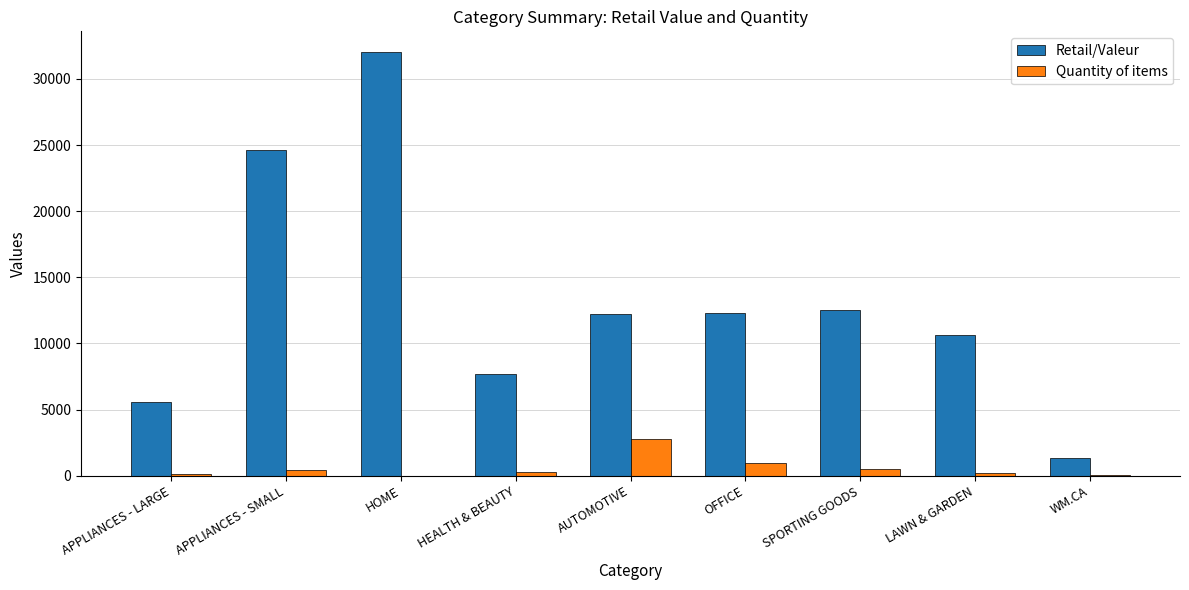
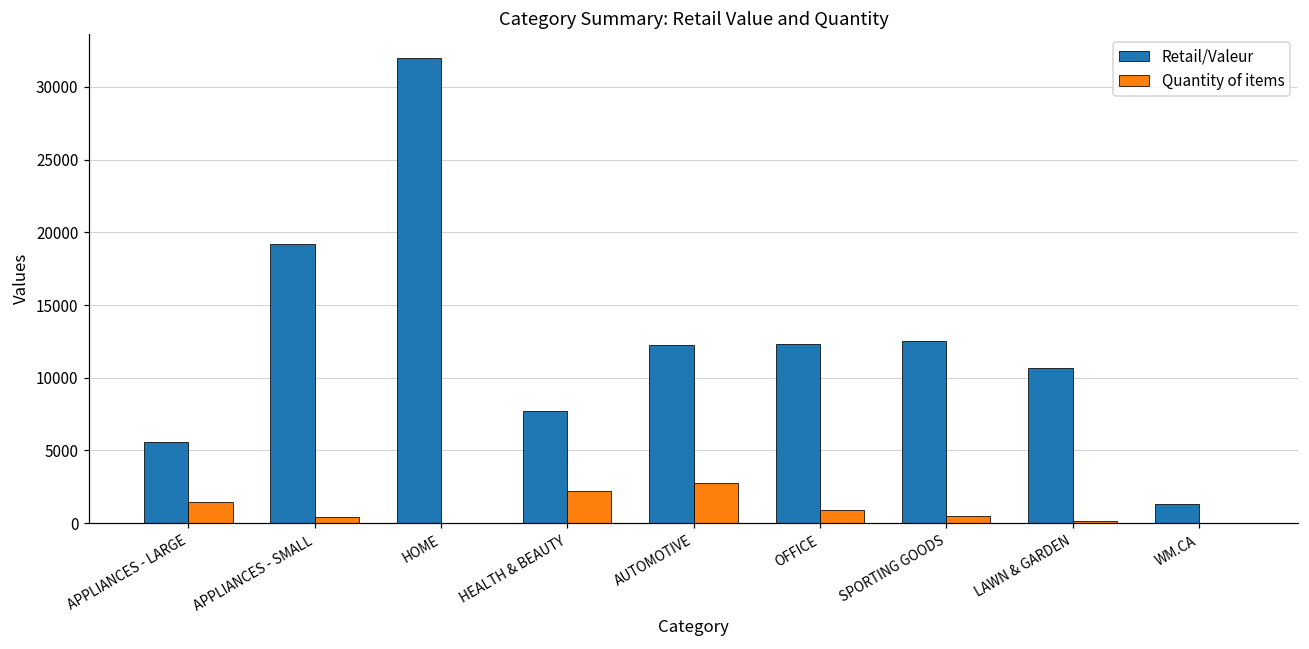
  {
    "Retail/Valeur": {
      "APPLIANCES - LARGE": 5600,
-     "APPLIANCES - SMALL": 24600,
+     "APPLIANCES - SMALL": 19200,
      "HOME": 32000,
      "HEALTH & BEAUTY": 7700,
      "AUTOMOTIVE": 12200,
      "OFFICE": 12300,
      "SPORTING GOODS": 12500,
      "LAWN & GARDEN": 10700,
      "WM.CA": 1300
    },
    "Quantity of items": {
-     "APPLIANCES - LARGE": 100,
+     "APPLIANCES - LARGE": 1500,
      "APPLIANCES - SMALL": 400,
      "HOME": 0,
-     "HEALTH & BEAUTY": 300,
+     "HEALTH & BEAUTY": 2200,
      "AUTOMOTIVE": 2700,
      "OFFICE": 900,
      "SPORTING GOODS": 500
    }
  }
